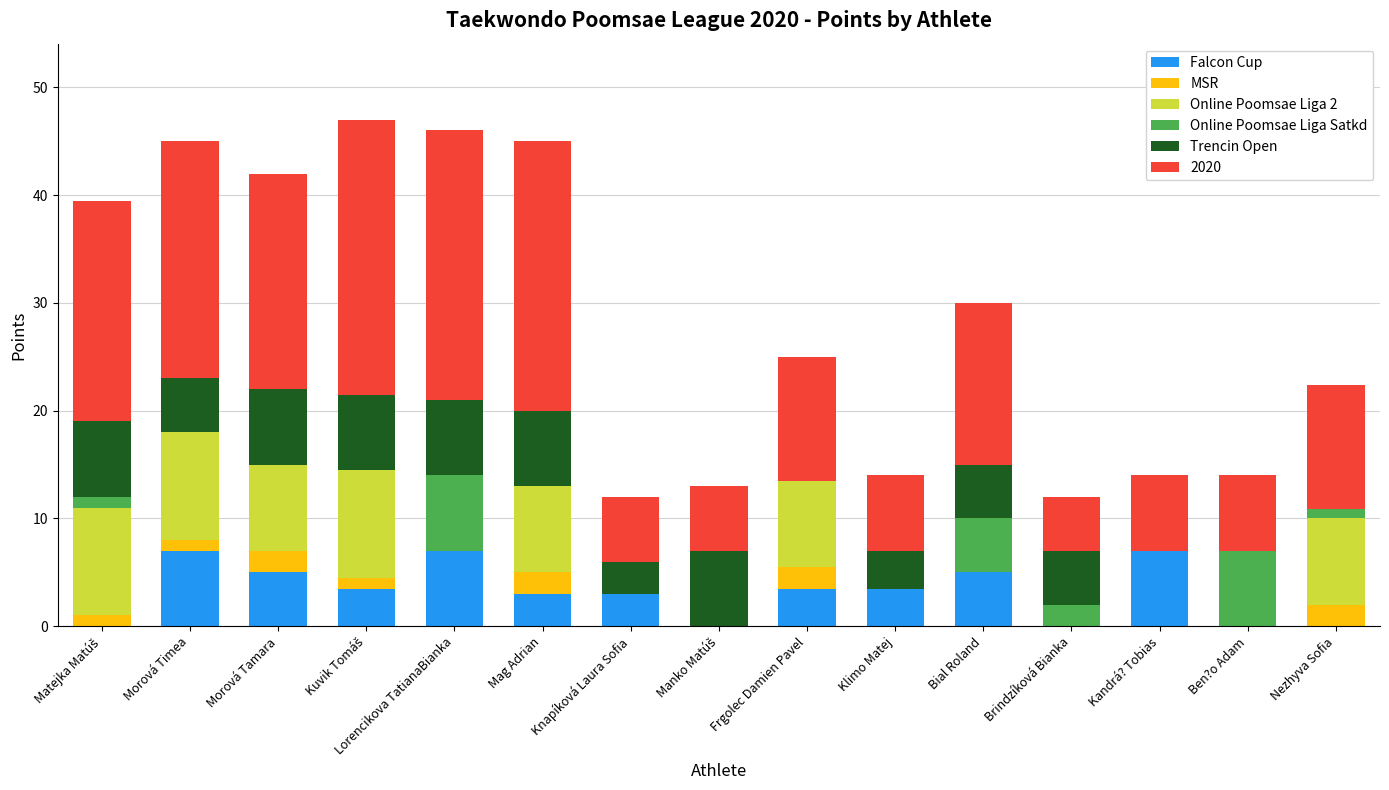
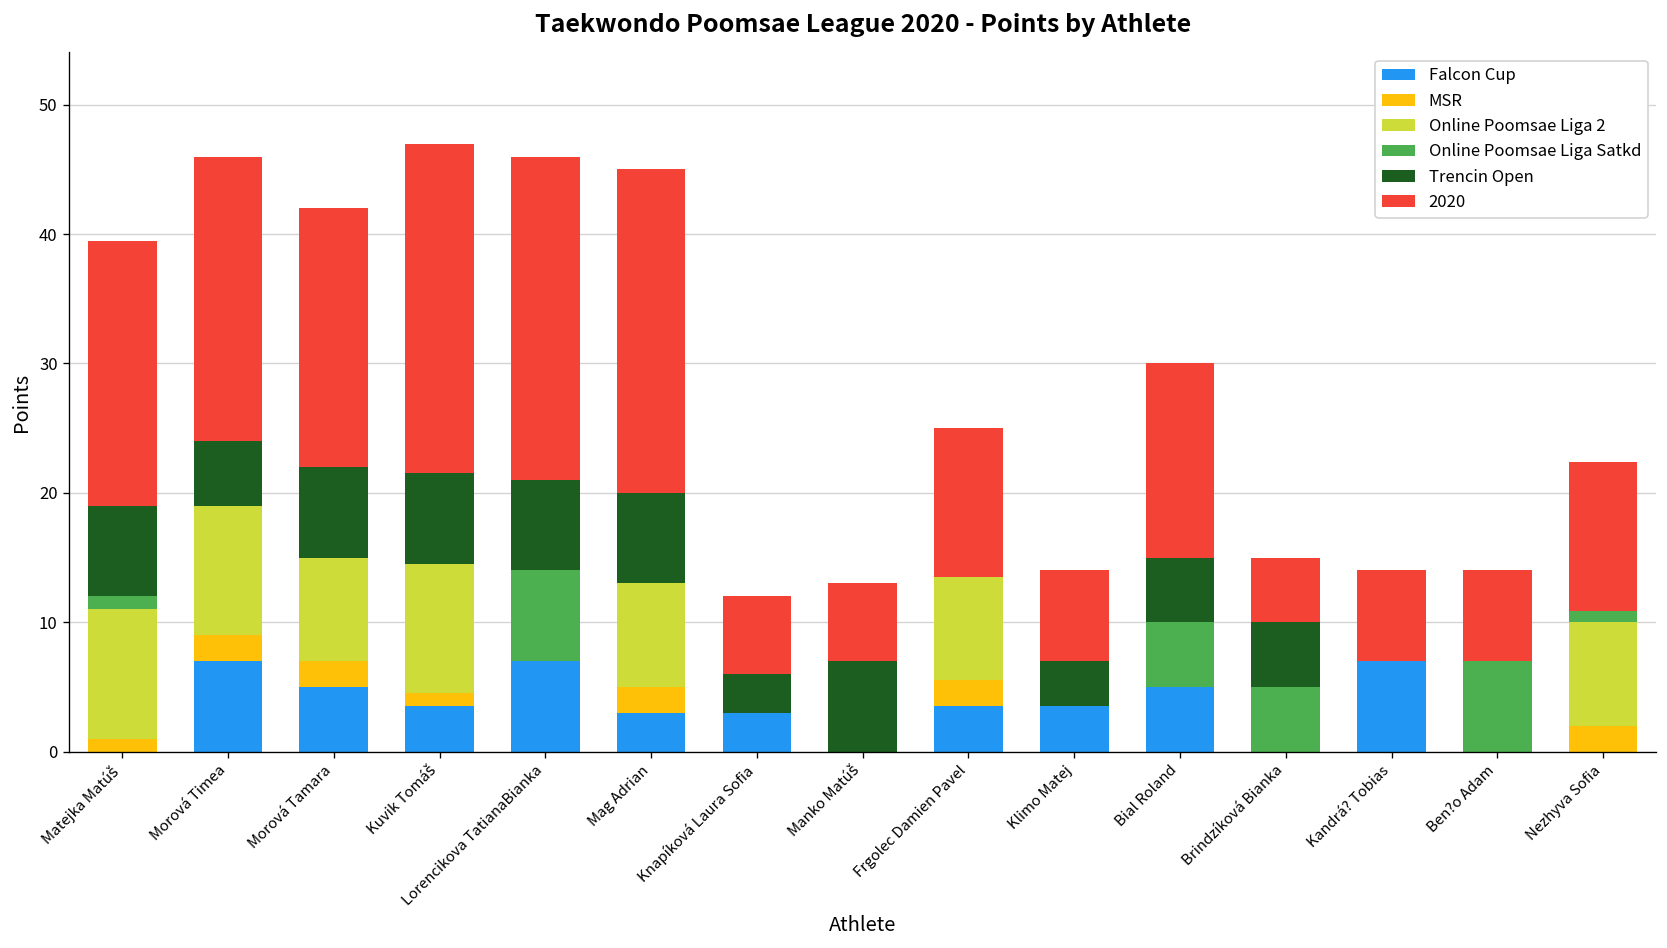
  {
    "Falcon Cup": {
      "Matejka Matúš": 0,
      "Morová Timea": 7,
      "Morová Tamara": 5,
      "Kuvik Tomáš": 3.5,
      "Lorencikova TatianaBianka": 7,
      "Mag Adrian": 3,
      "Knapíková Laura Sofia": 3,
      "Manko Matúš": 0,
      "Frgolec Damien Pavel": 3.5,
      "Klimo Matej": 3.5,
      "Bial Roland": 5,
      "Brindzíková Bianka": 0,
      "Kandrá? Tobias": 7,
      "Ben?o Adam": 0,
      "Nezhyva Sofia": 0
    },
    "MSR": {
      "Matejka Matúš": 1,
-     "Morová Timea": 1,
+     "Morová Timea": 2,
      "Morová Tamara": 2,
      "Kuvik Tomáš": 1,
      "Lorencikova TatianaBianka": 0,
      "Mag Adrian": 2,
      "Knapíková Laura Sofia": 0,
      "Manko Matúš": 0,
      "Frgolec Damien Pavel": 2,
      "Klimo Matej": 0,
      "Bial Roland": 0,
      "Brindzíková Bianka": 0,
      "Kandrá? Tobias": 0,
      "Ben?o Adam": 0,
      "Nezhyva Sofia": 2
    },
    "Online Poomsae Liga 2": {
      "Matejka Matúš": 10,
      "Morová Timea": 10,
      "Morová Tamara": 8,
      "Kuvik Tomáš": 10,
      "Lorencikova TatianaBianka": 0,
      "Mag Adrian": 8,
      "Knapíková Laura Sofia": 0,
      "Manko Matúš": 0,
      "Frgolec Damien Pavel": 8,
      "Klimo Matej": 0,
      "Bial Roland": 0,
      "Brindzíková Bianka": 0,
      "Kandrá? Tobias": 0,
      "Ben?o Adam": 0,
      "Nezhyva Sofia": 8
    },
    "Online Poomsae Liga Satkd": {
      "Matejka Matúš": 1,
      "Morová Timea": 0,
      "Morová Tamara": 0,
      "Kuvik Tomáš": 0,
      "Lorencikova TatianaBianka": 7,
      "Mag Adrian": 0,
      "Knapíková Laura Sofia": 0,
      "Manko Matúš": 0,
      "Frgolec Damien Pavel": 0,
      "Klimo Matej": 0,
      "Bial Roland": 5,
-     "Brindzíková Bianka": 2,
+     "Brindzíková Bianka": 5,
      "Kandrá? Tobias": 0,
      "Ben?o Adam": 7,
      "Nezhyva Sofia": 1
    },
    "Trencin Open": {
      "Matejka Matúš": 7,
      "Morová Timea": 5,
      "Morová Tamara": 7,
      "Kuvik Tomáš": 7,
      "Lorencikova TatianaBianka": 7,
      "Mag Adrian": 7,
      "Knapíková Laura Sofia": 3,
      "Manko Matúš": 7,
      "Frgolec Damien Pavel": 0,
      "Klimo Matej": 3.5,
      "Bial Roland": 5,
      "Brindzíková Bianka": 5,
      "Kandrá? Tobias": 0,
      "Ben?o Adam": 0,
      "Nezhyva Sofia": 0
    },
    "2020": {
      "Matejka Matúš": 20.5,
      "Morová Timea": 22,
      "Morová Tamara": 20,
      "Kuvik Tomáš": 25.5,
      "Lorencikova TatianaBianka": 25,
      "Mag Adrian": 25,
      "Knapíková Laura Sofia": 6,
      "Manko Matúš": 6,
      "Frgolec Damien Pavel": 11.5,
      "Klimo Matej": 7,
      "Bial Roland": 15,
      "Brindzíková Bianka": 5,
      "Kandrá? Tobias": 7,
      "Ben?o Adam": 7,
      "Nezhyva Sofia": 11.5
    }
  }
